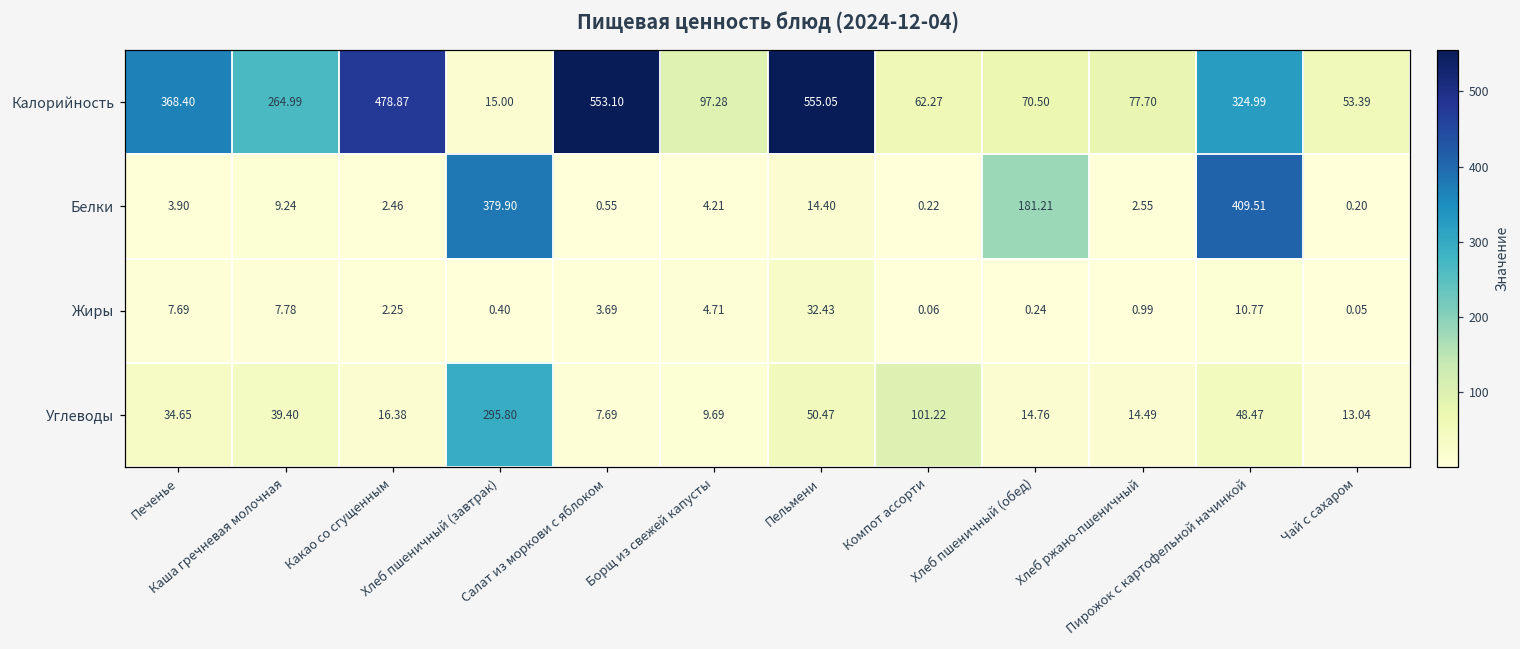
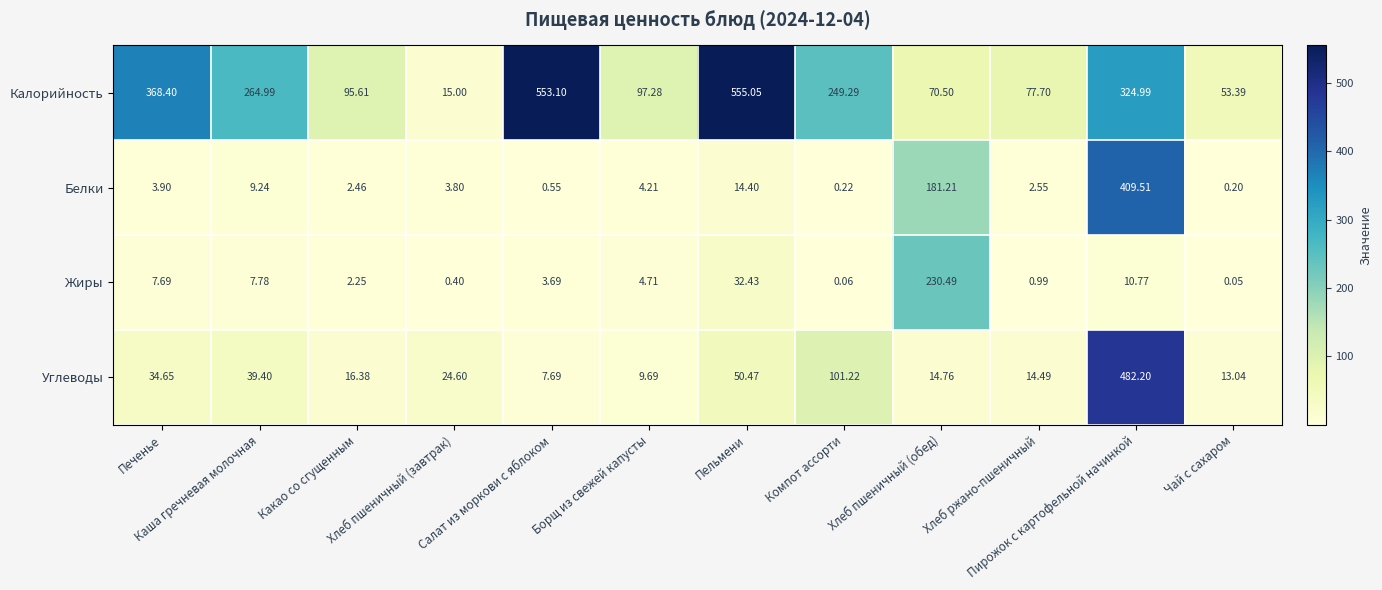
  {
    "Калорийность": {
      "Печенье": 368.40,
      "Каша гречневая молочная": 264.99,
-     "Какао со сгущенным": 478.87,
+     "Какао со сгущенным": 95.61,
      "Хлеб пшеничный (завтрак)": 15.00,
      "Салат из моркови с яблоком": 553.10,
      "Борщ из свежей капусты": 97.28,
      "Пельмени": 555.05,
-     "Компот ассорти": 62.27,
+     "Компот ассорти": 249.29,
      "Хлеб пшеничный (обед)": 70.50,
      "Хлеб ржано-пшеничный": 77.70,
      "Пирожок с картофельной начинкой": 324.99,
      "Чай с сахаром": 53.39
    },
    "Белки": {
      "Печенье": 3.90,
      "Каша гречневая молочная": 9.24,
      "Какао со сгущенным": 2.46,
-     "Хлеб пшеничный (завтрак)": 379.90,
+     "Хлеб пшеничный (завтрак)": 3.80,
      "Салат из моркови с яблоком": 0.55,
      "Борщ из свежей капусты": 4.21,
      "Пельмени": 14.40,
      "Компот ассорти": 0.22,
      "Хлеб пшеничный (обед)": 181.21,
      "Хлеб ржано-пшеничный": 2.55,
      "Пирожок с картофельной начинкой": 409.51,
      "Чай с сахаром": 0.20
    },
    "Жиры": {
      "Печенье": 7.69,
      "Каша гречневая молочная": 7.78,
      "Какао со сгущенным": 2.25,
      "Хлеб пшеничный (завтрак)": 0.40,
      "Салат из моркови с яблоком": 3.69,
      "Борщ из свежей капусты": 4.71,
      "Пельмени": 32.43,
      "Компот ассорти": 0.06,
-     "Хлеб пшеничный (обед)": 0.24,
+     "Хлеб пшеничный (обед)": 230.49,
      "Хлеб ржано-пшеничный": 0.99,
      "Пирожок с картофельной начинкой": 10.77,
      "Чай с сахаром": 0.05
    },
    "Углеводы": {
      "Печенье": 34.65,
      "Каша гречневая молочная": 39.40,
      "Какао со сгущенным": 16.38,
-     "Хлеб пшеничный (завтрак)": 295.80,
+     "Хлеб пшеничный (завтрак)": 24.60,
      "Салат из моркови с яблоком": 7.69,
      "Борщ из свежей капусты": 9.69,
      "Пельмени": 50.47,
      "Компот ассорти": 101.22,
      "Хлеб пшеничный (обед)": 14.76,
      "Хлеб ржано-пшеничный": 14.49,
-     "Пирожок с картофельной начинкой": 48.47,
+     "Пирожок с картофельной начинкой": 482.20,
      "Чай с сахаром": 13.04
    }
  }
